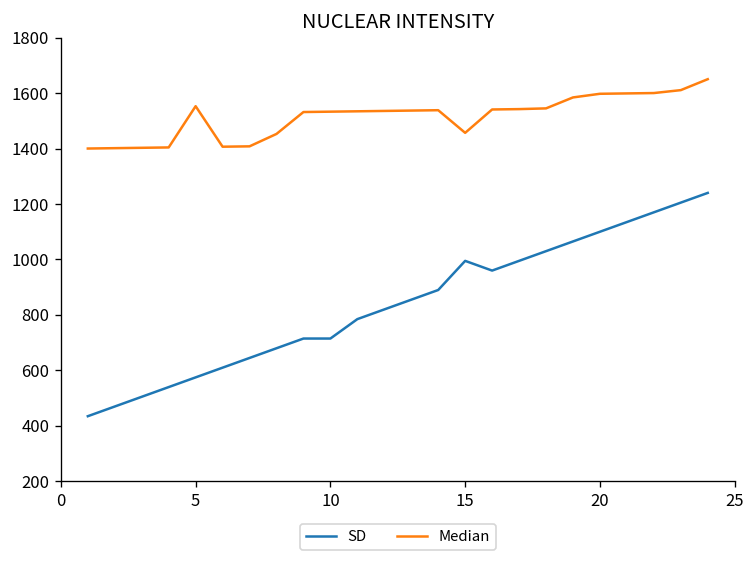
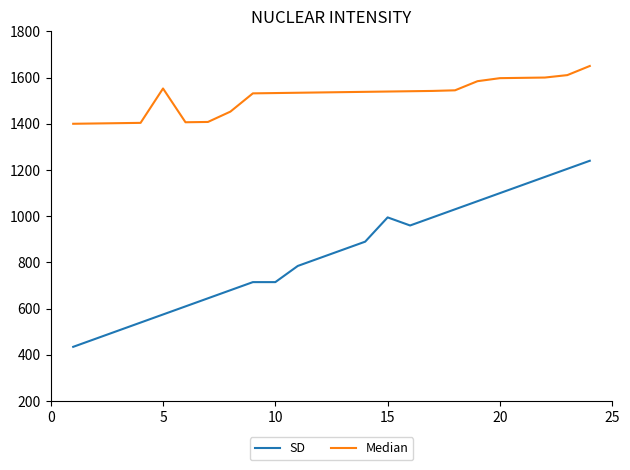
  {
    "SD": {
      "5": 580,
      "10": 720,
      "15": 1000,
      "20": 1100
    },
    "Median": {
      "5": 1550,
      "10": 1530,
-     "15": 1460,
+     "15": 1540,
      "20": 1600
    }
  }
